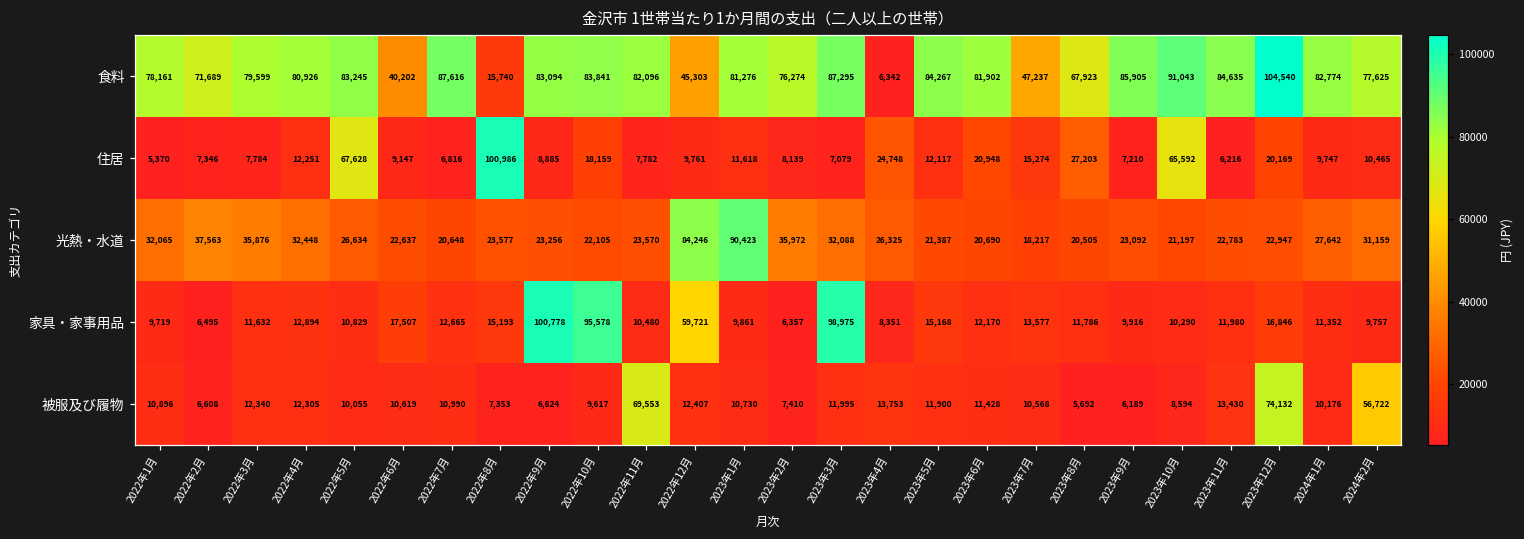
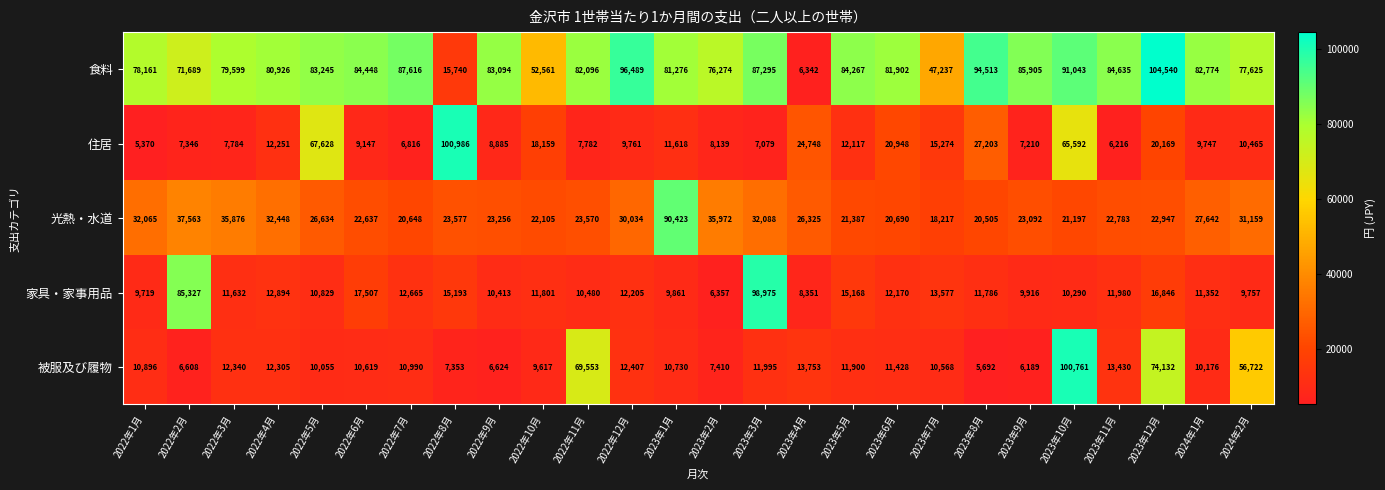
  {
    "食料": {
      "2022年1月": "78,161",
      "2022年2月": "71,689",
      "2022年3月": "79,599",
      "2022年4月": "80,926",
      "2022年5月": "83,245",
-     "2022年6月": "40,202",
+     "2022年6月": "84,448",
      "2022年7月": "87,616",
      "2022年8月": "15,740",
      "2022年9月": "83,094",
-     "2022年10月": "83,841",
+     "2022年10月": "52,561",
      "2022年11月": "82,096",
-     "2022年12月": "45,303",
+     "2022年12月": "96,489",
      "2023年1月": "81,276",
      "2023年2月": "76,274",
      "2023年3月": "87,295",
      "2023年4月": "6,342",
      "2023年5月": "84,267",
      "2023年6月": "81,902",
      "2023年7月": "47,237",
-     "2023年8月": "67,923",
+     "2023年8月": "94,513",
      "2023年9月": "85,905",
      "2023年10月": "91,043",
      "2023年11月": "84,635",
      "2023年12月": "104,540",
      "2024年1月": "82,774",
      "2024年2月": "77,625"
    },
    "住居": {
      "2022年1月": "5,370",
      "2022年2月": "7,346",
      "2022年3月": "7,784",
      "2022年4月": "12,251",
      "2022年5月": "67,628",
      "2022年6月": "9,147",
      "2022年7月": "6,816",
      "2022年8月": "100,986",
      "2022年9月": "8,885",
      "2022年10月": "18,159",
      "2022年11月": "7,782",
      "2022年12月": "9,761",
      "2023年1月": "11,618",
      "2023年2月": "8,139",
      "2023年3月": "7,079",
      "2023年4月": "24,748",
      "2023年5月": "12,117",
      "2023年6月": "20,948",
      "2023年7月": "15,274",
      "2023年8月": "27,203",
      "2023年9月": "7,210",
      "2023年10月": "65,592",
      "2023年11月": "6,216",
      "2023年12月": "20,169",
      "2024年1月": "9,747",
      "2024年2月": "10,465"
    },
    "光熱・水道": {
      "2022年1月": "32,065",
      "2022年2月": "37,563",
      "2022年3月": "35,876",
      "2022年4月": "32,448",
      "2022年5月": "26,634",
      "2022年6月": "22,637",
      "2022年7月": "20,648",
      "2022年8月": "23,577",
      "2022年9月": "23,256",
      "2022年10月": "22,105",
      "2022年11月": "23,570",
-     "2022年12月": "84,246",
+     "2022年12月": "30,034",
      "2023年1月": "90,423",
      "2023年2月": "35,972",
      "2023年3月": "32,088",
      "2023年4月": "26,325",
      "2023年5月": "21,387",
      "2023年6月": "20,690",
      "2023年7月": "18,217",
      "2023年8月": "20,505",
      "2023年9月": "23,092",
      "2023年10月": "21,197",
      "2023年11月": "22,783",
      "2023年12月": "22,947",
      "2024年1月": "27,642",
      "2024年2月": "31,159"
    },
    "家具・家事用品": {
      "2022年1月": "9,719",
-     "2022年2月": "6,495",
+     "2022年2月": "85,327",
      "2022年3月": "11,632",
      "2022年4月": "12,894",
      "2022年5月": "10,829",
      "2022年6月": "17,507",
      "2022年7月": "12,665",
      "2022年8月": "15,193",
-     "2022年9月": "100,778",
-     "2022年10月": "95,578",
+     "2022年9月": "10,413",
+     "2022年10月": "11,801",
      "2022年11月": "10,480",
-     "2022年12月": "59,721",
+     "2022年12月": "12,205",
      "2023年1月": "9,861",
      "2023年2月": "6,357",
      "2023年3月": "98,975",
      "2023年4月": "8,351",
      "2023年5月": "15,168",
      "2023年6月": "12,170",
      "2023年7月": "13,577",
      "2023年8月": "11,786",
      "2023年9月": "9,916",
      "2023年10月": "10,290",
      "2023年11月": "11,980",
      "2023年12月": "16,846",
      "2024年1月": "11,352",
      "2024年2月": "9,757"
    },
    "被服及び履物": {
      "2022年1月": "10,896",
      "2022年2月": "6,608",
      "2022年3月": "12,340",
      "2022年4月": "12,305",
      "2022年5月": "10,055",
      "2022年6月": "10,619",
      "2022年7月": "10,990",
      "2022年8月": "7,353",
      "2022年9月": "6,624",
      "2022年10月": "9,617",
      "2022年11月": "69,553",
      "2022年12月": "12,407",
      "2023年1月": "10,730",
      "2023年2月": "7,410",
      "2023年3月": "11,995",
      "2023年4月": "13,753",
      "2023年5月": "11,900",
      "2023年6月": "11,428",
      "2023年7月": "10,568",
      "2023年8月": "5,692",
      "2023年9月": "6,189",
-     "2023年10月": "8,594",
+     "2023年10月": "100,761",
      "2023年11月": "13,430",
      "2023年12月": "74,132",
      "2024年1月": "10,176",
      "2024年2月": "56,722"
    }
  }
